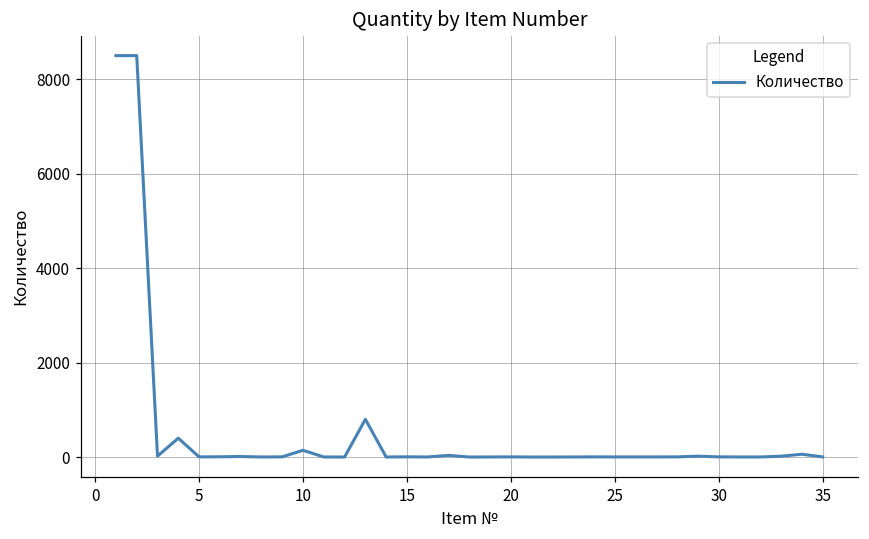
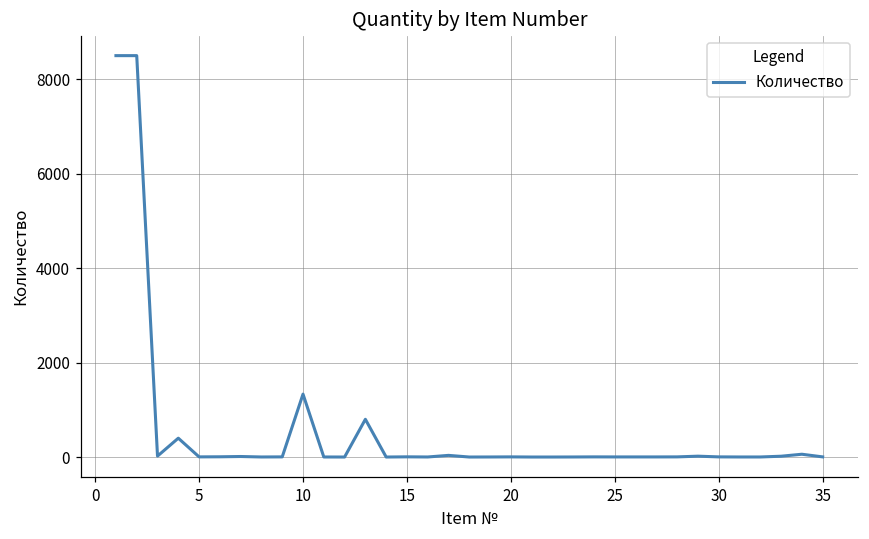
  {
    "5": 0,
-   "10": 100,
+   "10": 1300,
    "15": 0,
    "20": 0,
    "25": 0,
    "30": 0,
    "35": 0
  }
